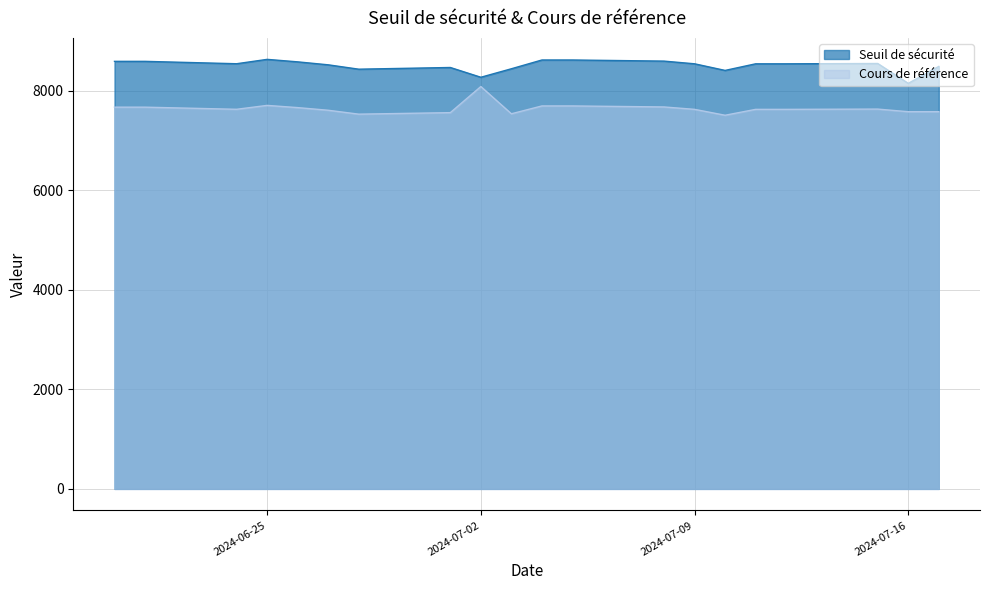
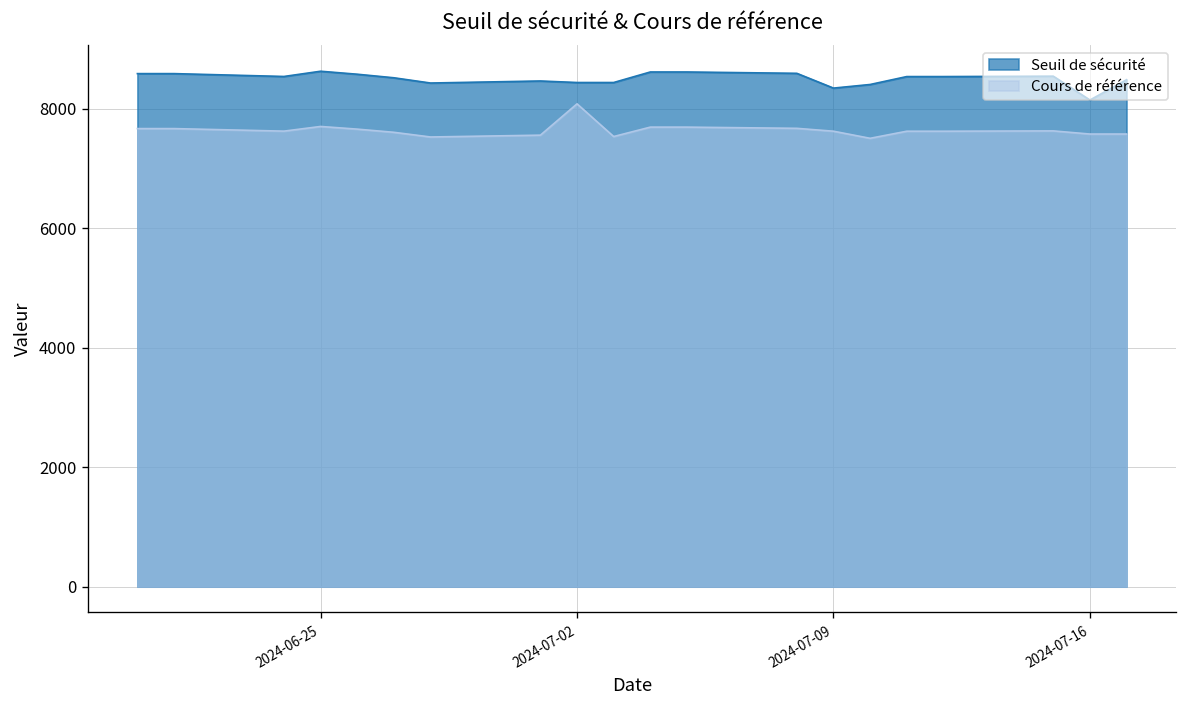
  {
    "Seuil de sécurité": {
      "2024-06-25": 8600,
-     "2024-07-02": 8300,
-     "2024-07-09": 8500
+     "2024-07-02": 8400,
+     "2024-07-09": 8300
    },
    "Cours de référence": {
      "2024-06-25": 7700,
      "2024-07-02": 8100,
      "2024-07-09": 7600,
      "2024-07-16": 7600
    }
  }
